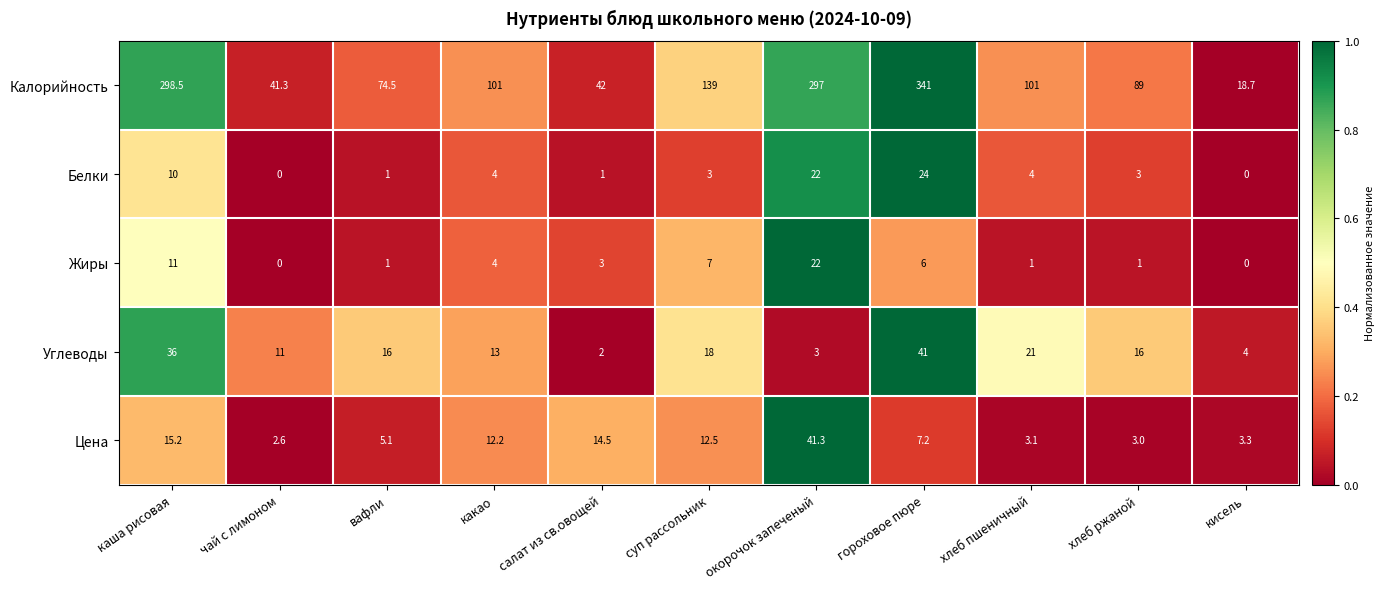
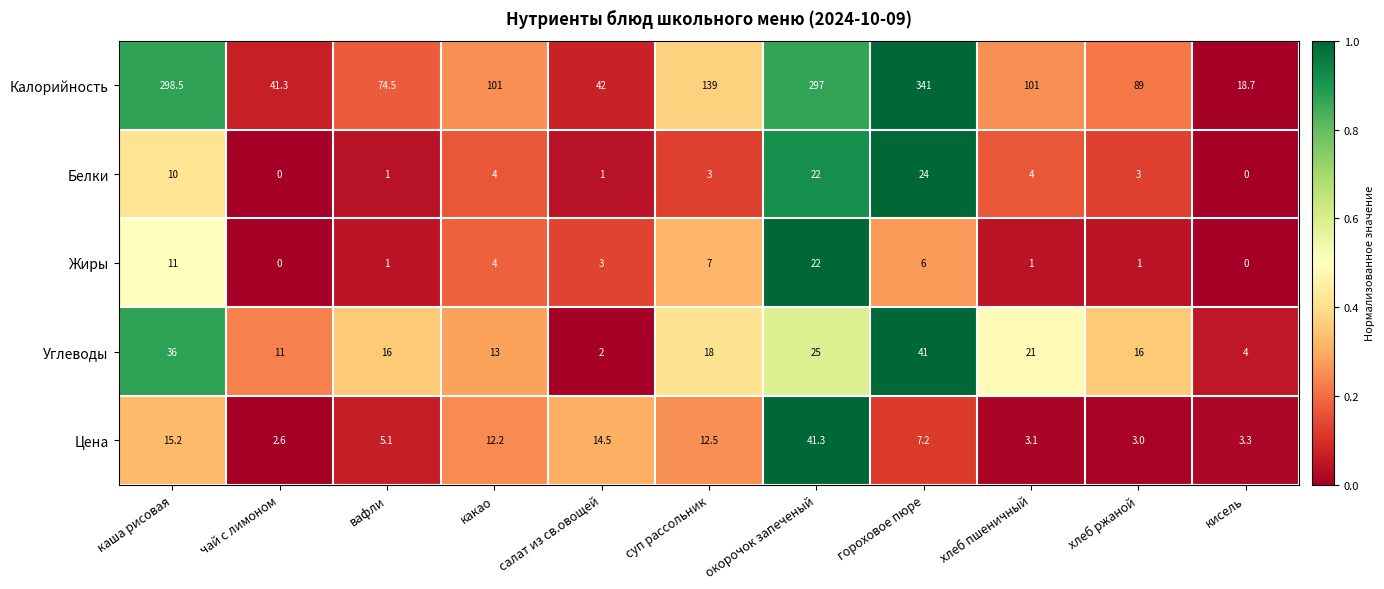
  {
    "Калорийность": {
      "каша рисовая": 298.5,
      "чай с лимоном": 41.3,
      "вафли": 74.5,
      "какао": 101,
      "салат из св.овощей": 42,
      "суп рассольник": 139,
      "окорочок запеченый": 297,
      "гороховое пюре": 341,
      "хлеб пшеничный": 101,
      "хлеб ржаной": 89,
      "кисель": 18.7
    },
    "Белки": {
      "каша рисовая": 10,
      "чай с лимоном": 0,
      "вафли": 1,
      "какао": 4,
      "салат из св.овощей": 1,
      "суп рассольник": 3,
      "окорочок запеченый": 22,
      "гороховое пюре": 24,
      "хлеб пшеничный": 4,
      "хлеб ржаной": 3,
      "кисель": 0
    },
    "Жиры": {
      "каша рисовая": 11,
      "чай с лимоном": 0,
      "вафли": 1,
      "какао": 4,
      "салат из св.овощей": 3,
      "суп рассольник": 7,
      "окорочок запеченый": 22,
      "гороховое пюре": 6,
      "хлеб пшеничный": 1,
      "хлеб ржаной": 1,
      "кисель": 0
    },
    "Углеводы": {
      "каша рисовая": 36,
      "чай с лимоном": 11,
      "вафли": 16,
      "какао": 13,
      "салат из св.овощей": 2,
      "суп рассольник": 18,
-     "окорочок запеченый": 3,
+     "окорочок запеченый": 25,
      "гороховое пюре": 41,
      "хлеб пшеничный": 21,
      "хлеб ржаной": 16,
      "кисель": 4
    },
    "Цена": {
      "каша рисовая": 15.2,
      "чай с лимоном": 2.6,
      "вафли": 5.1,
      "какао": 12.2,
      "салат из св.овощей": 14.5,
      "суп рассольник": 12.5,
      "окорочок запеченый": 41.3,
      "гороховое пюре": 7.2,
      "хлеб пшеничный": 3.1,
      "хлеб ржаной": 3.0,
      "кисель": 3.3
    }
  }
